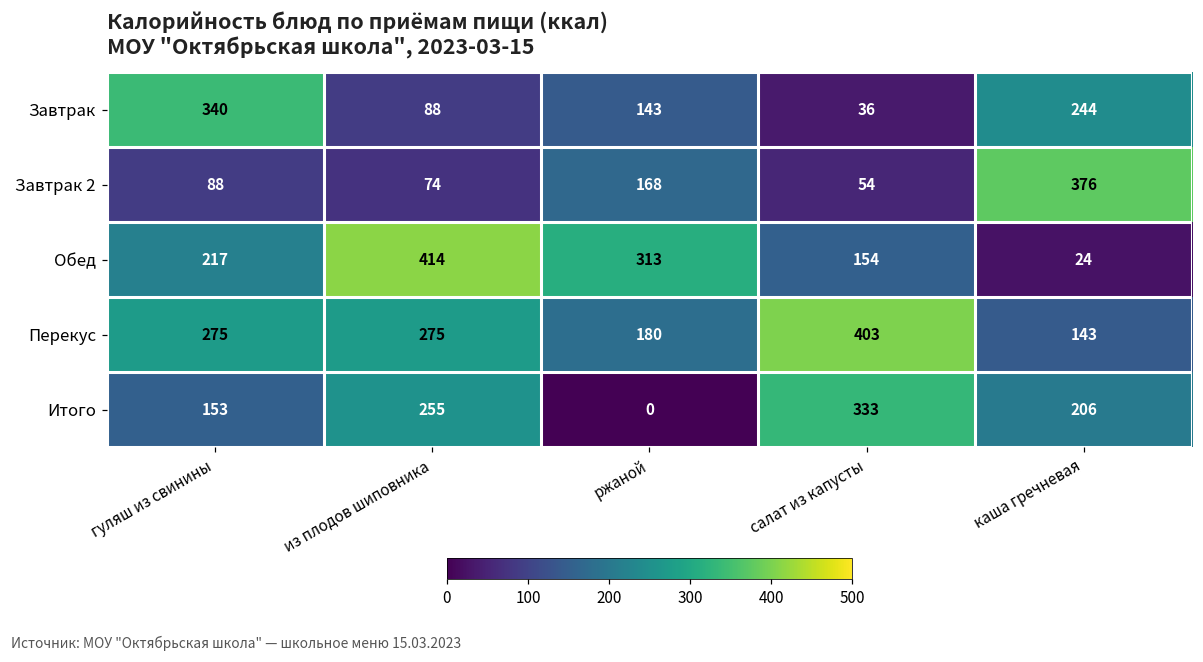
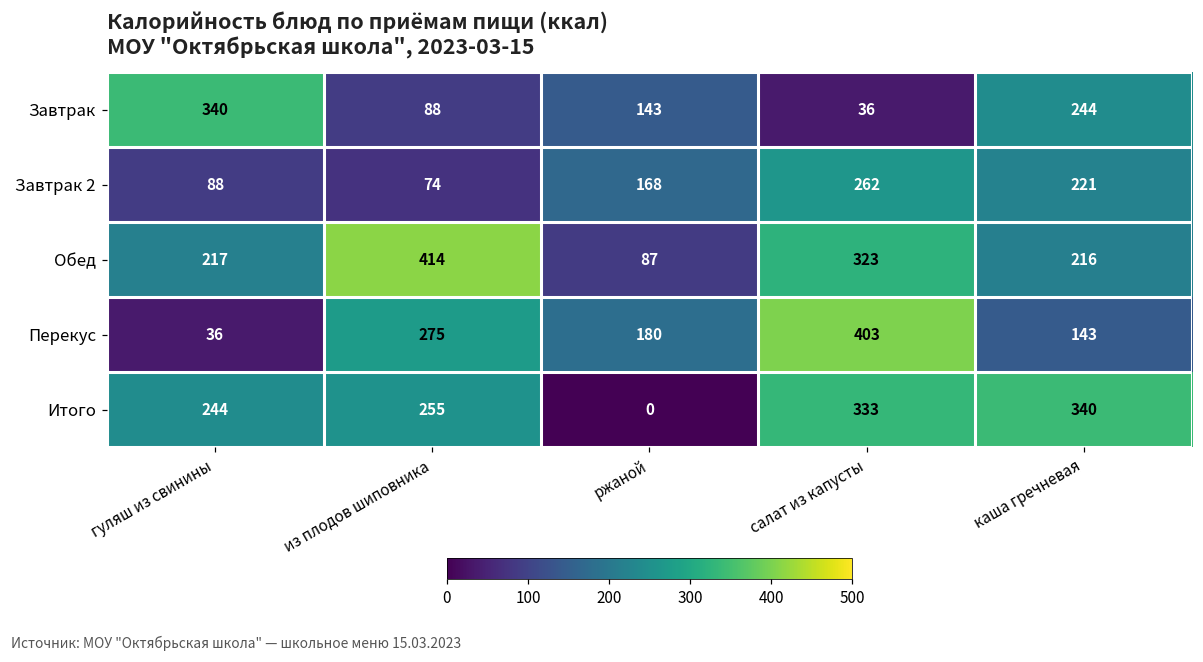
  {
    "Завтрак": {
      "гуляш из свинины": 340,
      "из плодов шиповника": 88,
      "ржаной": 143,
      "салат из капусты": 36,
      "каша гречневая": 244
    },
    "Завтрак 2": {
      "гуляш из свинины": 88,
      "из плодов шиповника": 74,
      "ржаной": 168,
-     "салат из капусты": 54,
-     "каша гречневая": 376
+     "салат из капусты": 262,
+     "каша гречневая": 221
    },
    "Обед": {
      "гуляш из свинины": 217,
      "из плодов шиповника": 414,
-     "ржаной": 313,
-     "салат из капусты": 154,
-     "каша гречневая": 24
+     "ржаной": 87,
+     "салат из капусты": 323,
+     "каша гречневая": 216
    },
    "Перекус": {
-     "гуляш из свинины": 275,
+     "гуляш из свинины": 36,
      "из плодов шиповника": 275,
      "ржаной": 180,
      "салат из капусты": 403,
      "каша гречневая": 143
    },
    "Итого": {
-     "гуляш из свинины": 153,
+     "гуляш из свинины": 244,
      "из плодов шиповника": 255,
      "ржаной": 0,
      "салат из капусты": 333,
-     "каша гречневая": 206
+     "каша гречневая": 340
    }
  }
